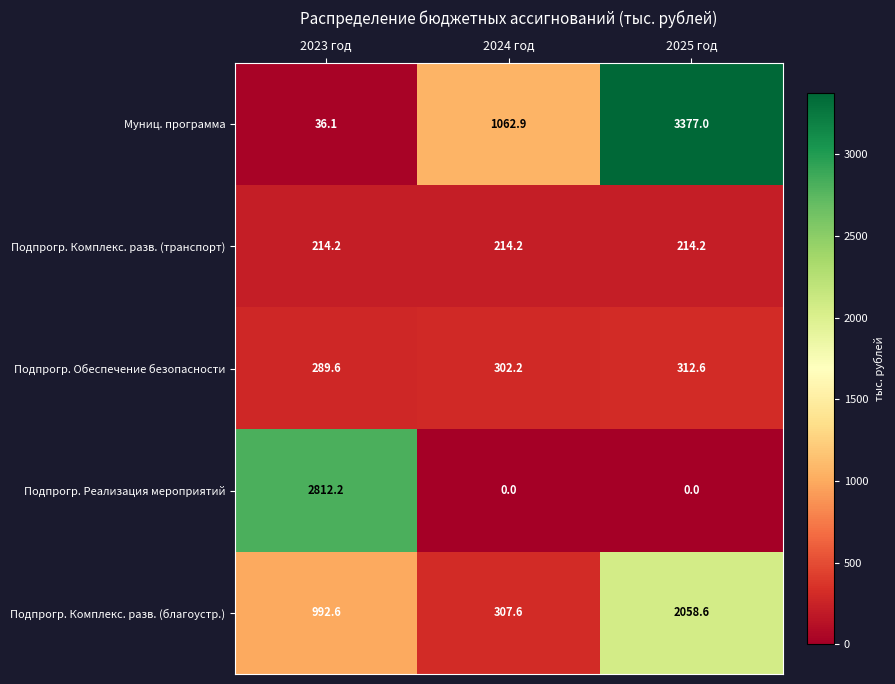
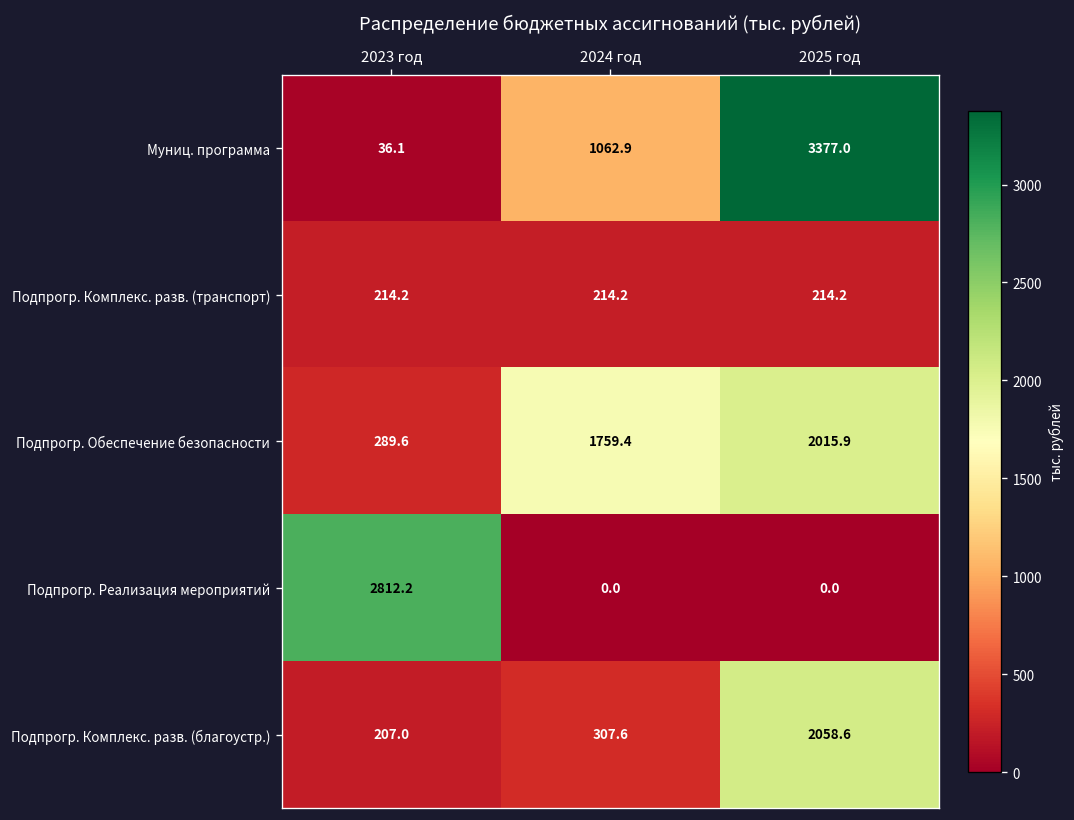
  {
    "Муниц. программа": {
      "2023 год": 36.1,
      "2024 год": 1062.9,
      "2025 год": 3377.0
    },
    "Подпрогр. Комплекс. разв. (транспорт)": {
      "2023 год": 214.2,
      "2024 год": 214.2,
      "2025 год": 214.2
    },
    "Подпрогр. Обеспечение безопасности": {
      "2023 год": 289.6,
-     "2024 год": 302.2,
-     "2025 год": 312.6
+     "2024 год": 1759.4,
+     "2025 год": 2015.9
    },
    "Подпрогр. Реализация мероприятий": {
      "2023 год": 2812.2,
      "2024 год": 0.0,
      "2025 год": 0.0
    },
    "Подпрогр. Комплекс. разв. (благоустр.)": {
-     "2023 год": 992.6,
+     "2023 год": 207.0,
      "2024 год": 307.6,
      "2025 год": 2058.6
    }
  }
